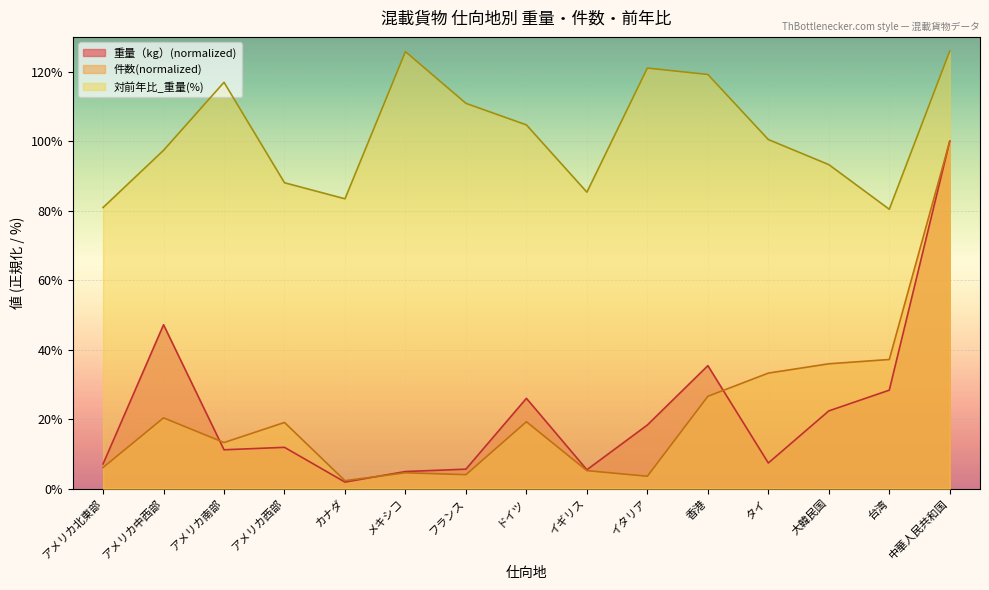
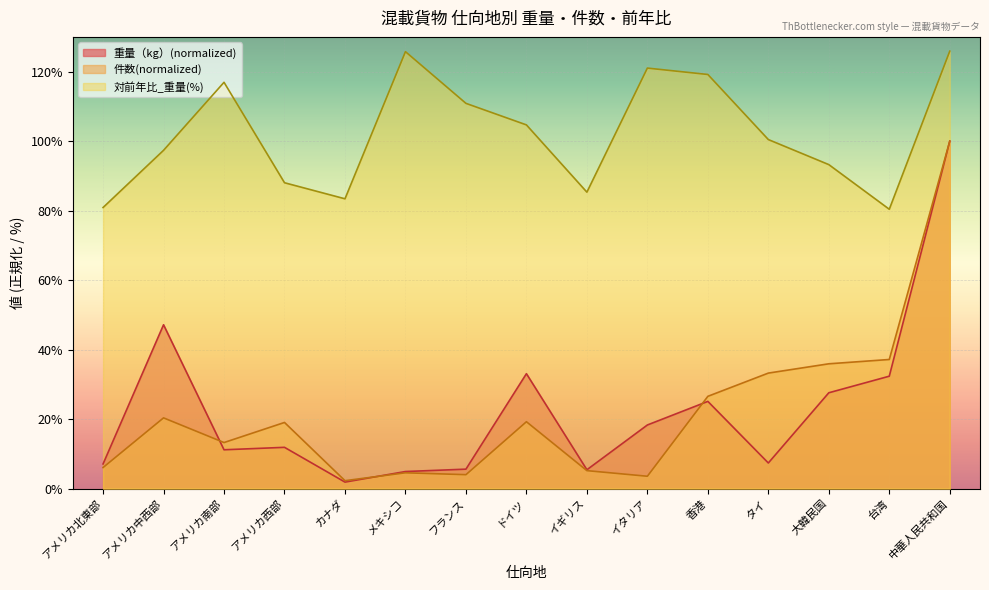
  {
    "重量（kg）(normalized)": {
      "アメリカ北東部": "7%",
      "アメリカ中西部": "47%",
      "アメリカ南部": "11%",
      "アメリカ西部": "12%",
      "フランス": "6%",
-     "ドイツ": "26%",
+     "ドイツ": "33%",
      "イタリア": "18%",
-     "香港": "35%",
+     "香港": "25%",
      "タイ": "7%",
-     "大韓民国": "22%",
-     "台湾": "28%"
+     "大韓民国": "28%",
+     "台湾": "32%"
    }
  }
